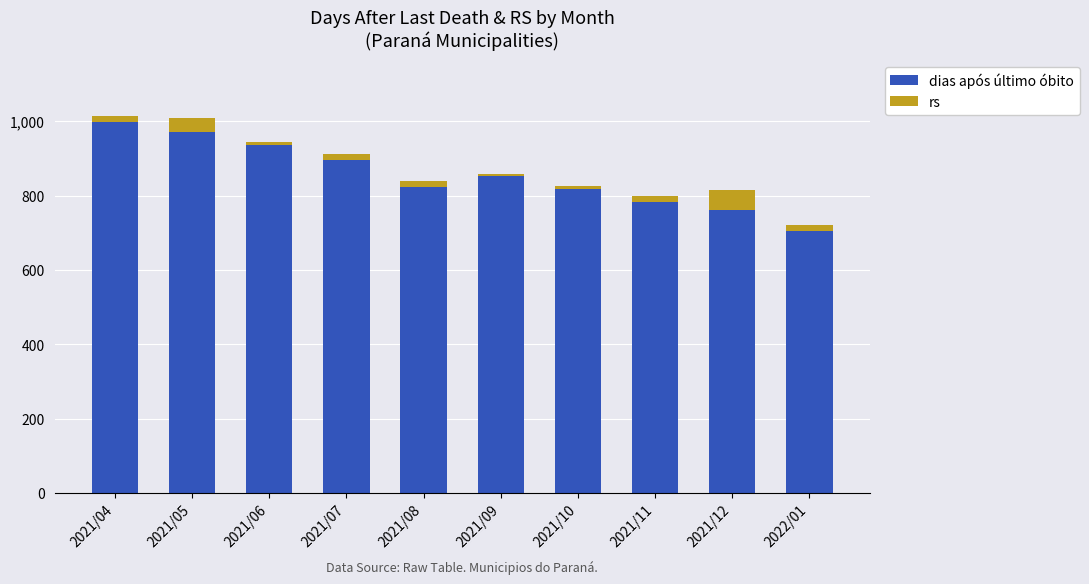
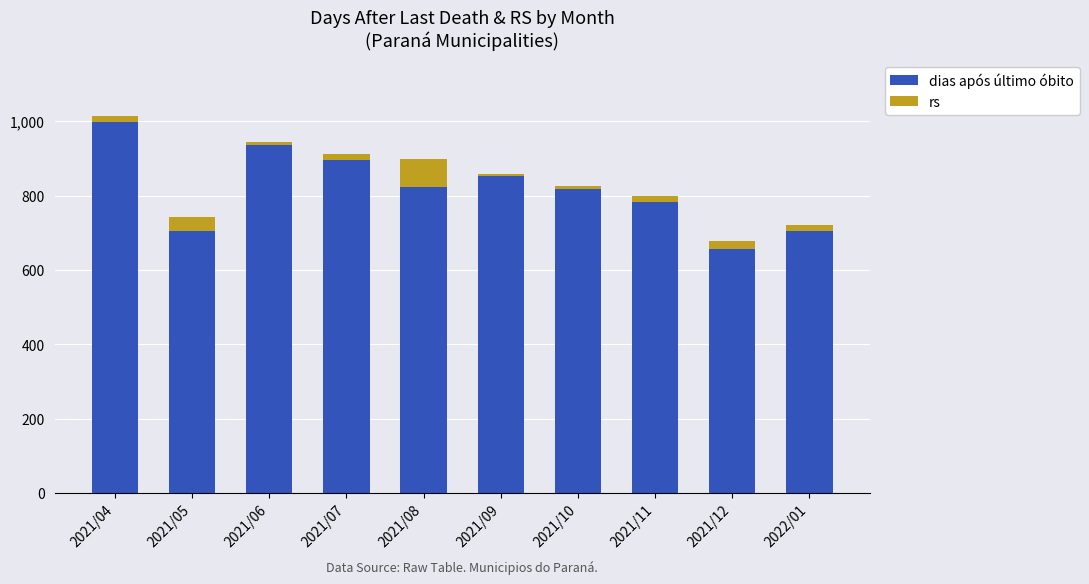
  {
    "dias após último óbito": {
      "2021/04": "1,000",
-     "2021/05": "970",
+     "2021/05": "700",
      "2021/06": "940",
      "2021/07": "900",
      "2021/08": "820",
      "2021/09": "850",
      "2021/10": "820",
      "2021/11": "780",
-     "2021/12": "760",
+     "2021/12": "660",
      "2022/01": "710"
    },
    "rs": {
      "2021/04": "10",
      "2021/05": "40",
      "2021/06": "10",
      "2021/07": "20",
-     "2021/08": "10",
+     "2021/08": "80",
      "2021/10": "10",
      "2021/11": "10",
-     "2021/12": "50",
+     "2021/12": "20",
      "2022/01": "20"
    }
  }
